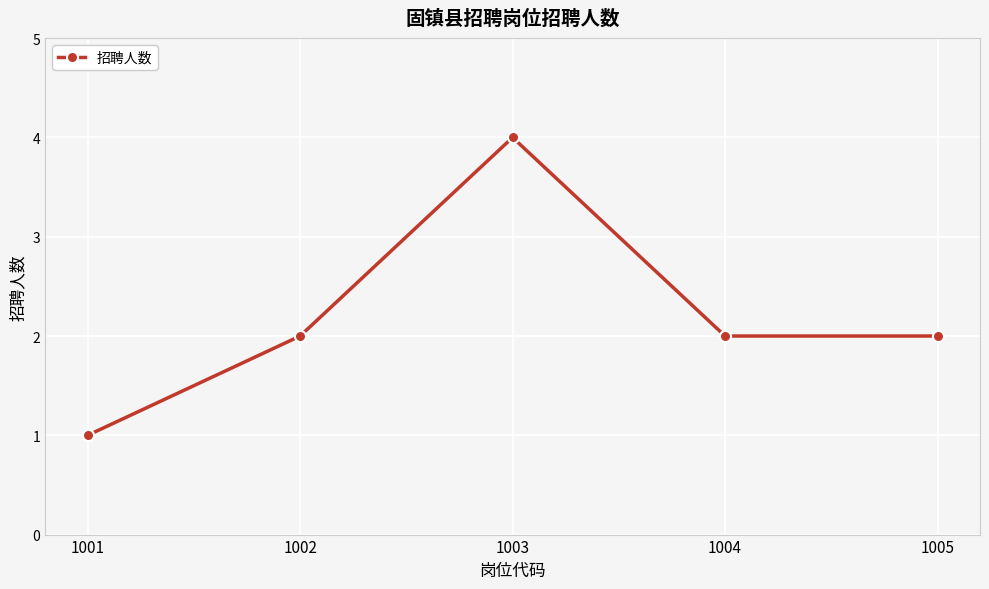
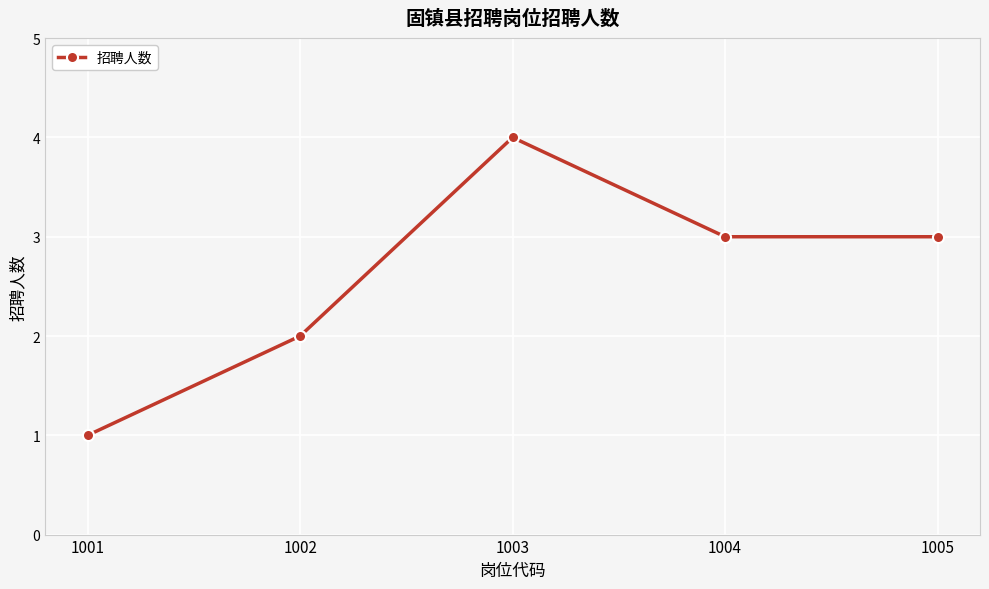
  {
    "1001": 1,
    "1002": 2,
    "1003": 4,
-   "1004": 2,
-   "1005": 2
+   "1004": 3,
+   "1005": 3
  }
